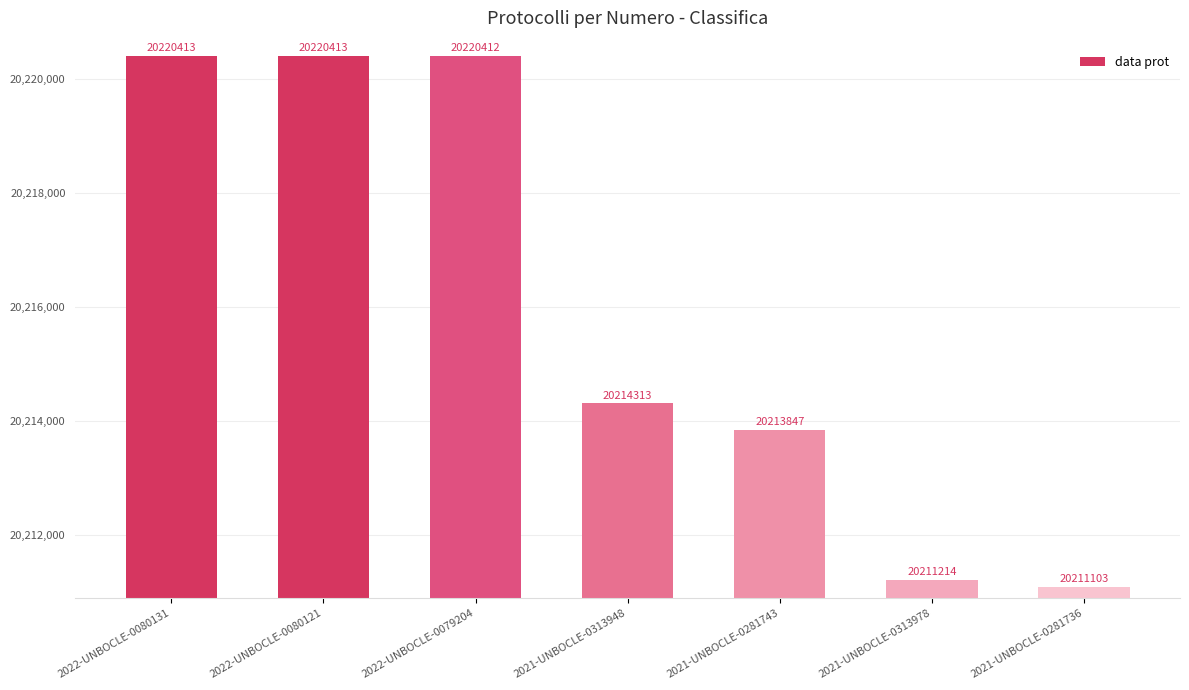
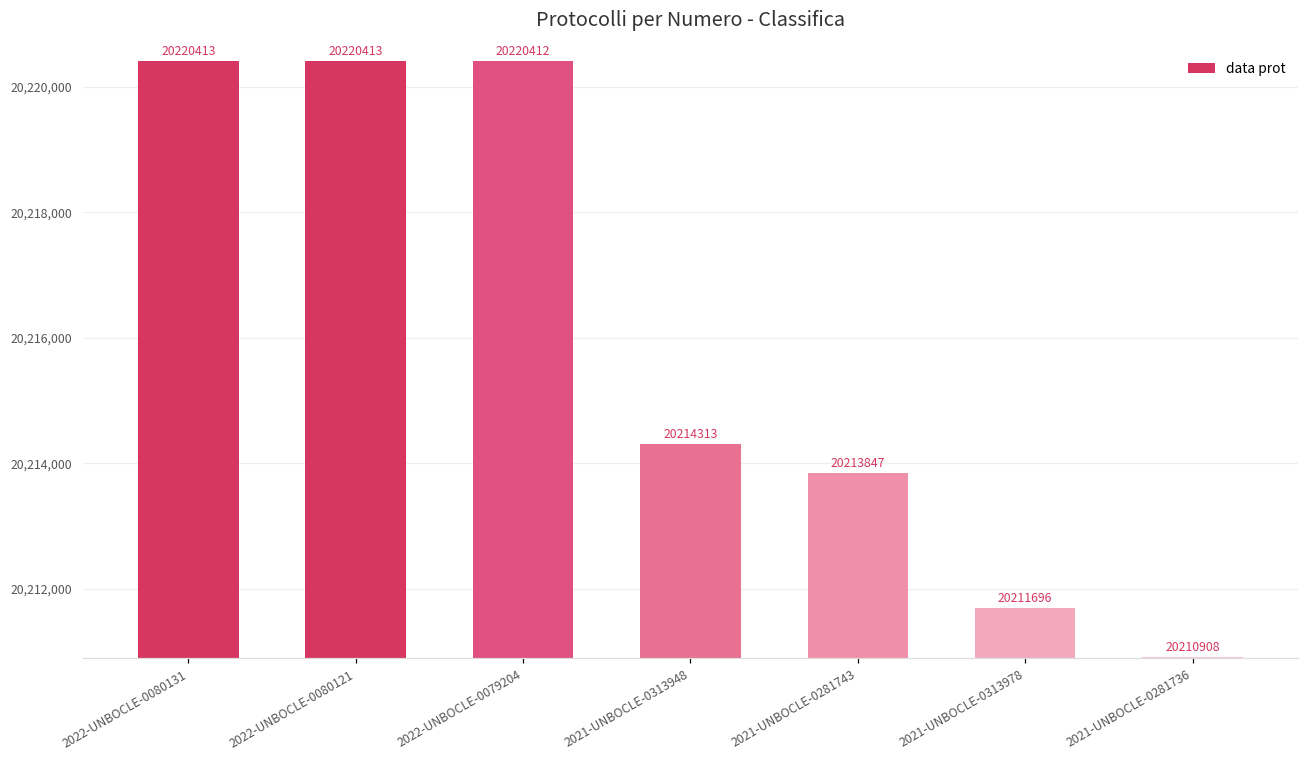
  {
    "2022-UNBOCLE-0080131": 20220413,
    "2022-UNBOCLE-0080121": 20220413,
    "2022-UNBOCLE-0079204": 20220412,
    "2021-UNBOCLE-0313948": 20214313,
    "2021-UNBOCLE-0281743": 20213847,
-   "2021-UNBOCLE-0313978": 20211214,
-   "2021-UNBOCLE-0281736": 20211103
+   "2021-UNBOCLE-0313978": 20211696,
+   "2021-UNBOCLE-0281736": 20210908
  }
